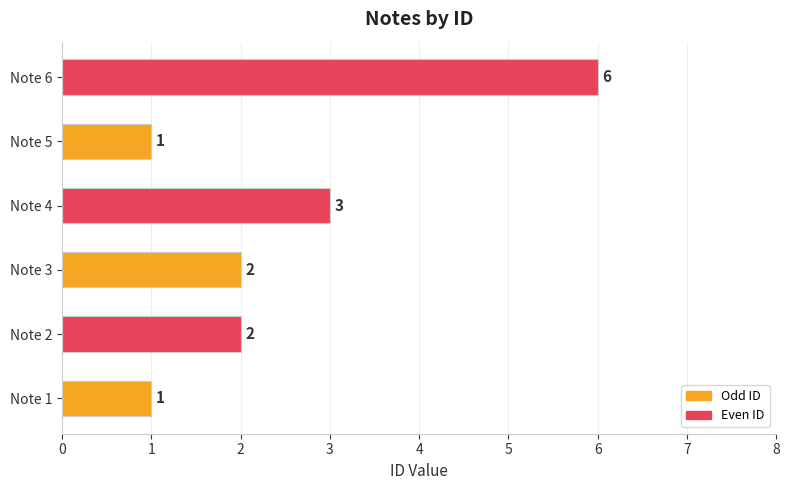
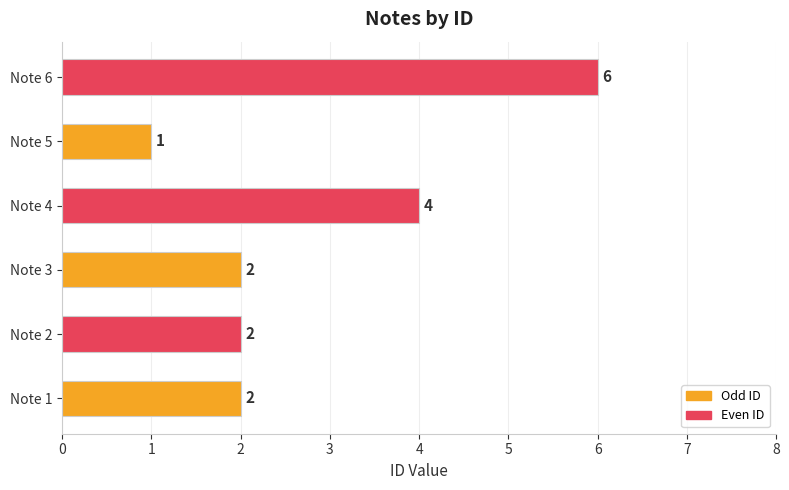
  {
    "Note 6": 6,
    "Note 5": 1,
-   "Note 4": 3,
+   "Note 4": 4,
    "Note 3": 2,
    "Note 2": 2,
-   "Note 1": 1
+   "Note 1": 2
  }
